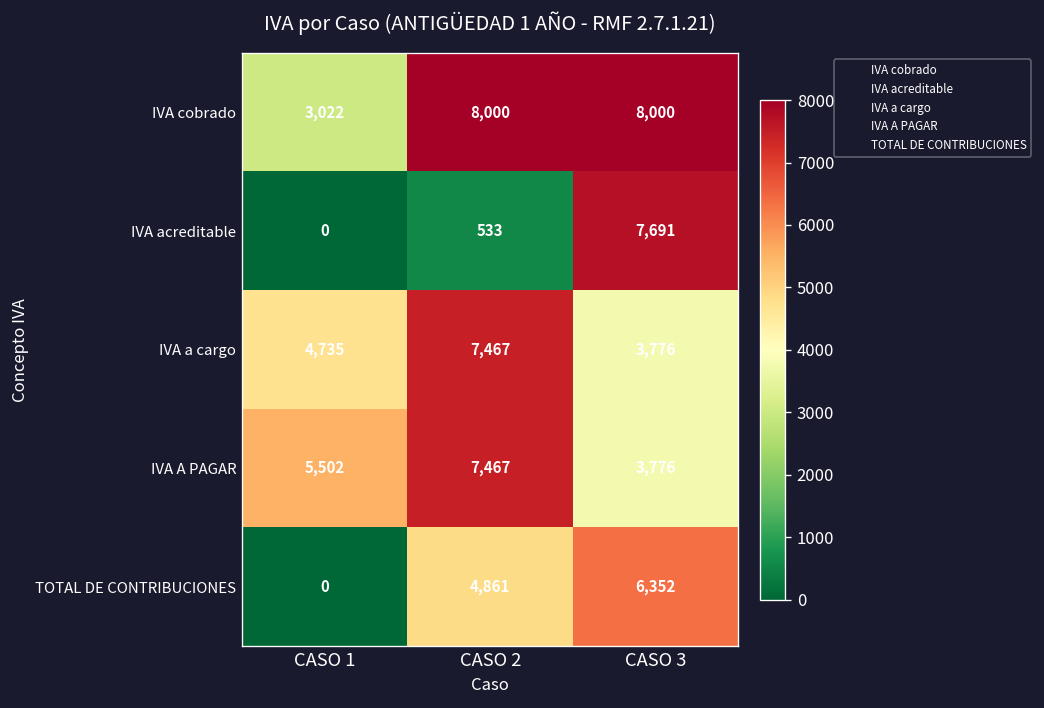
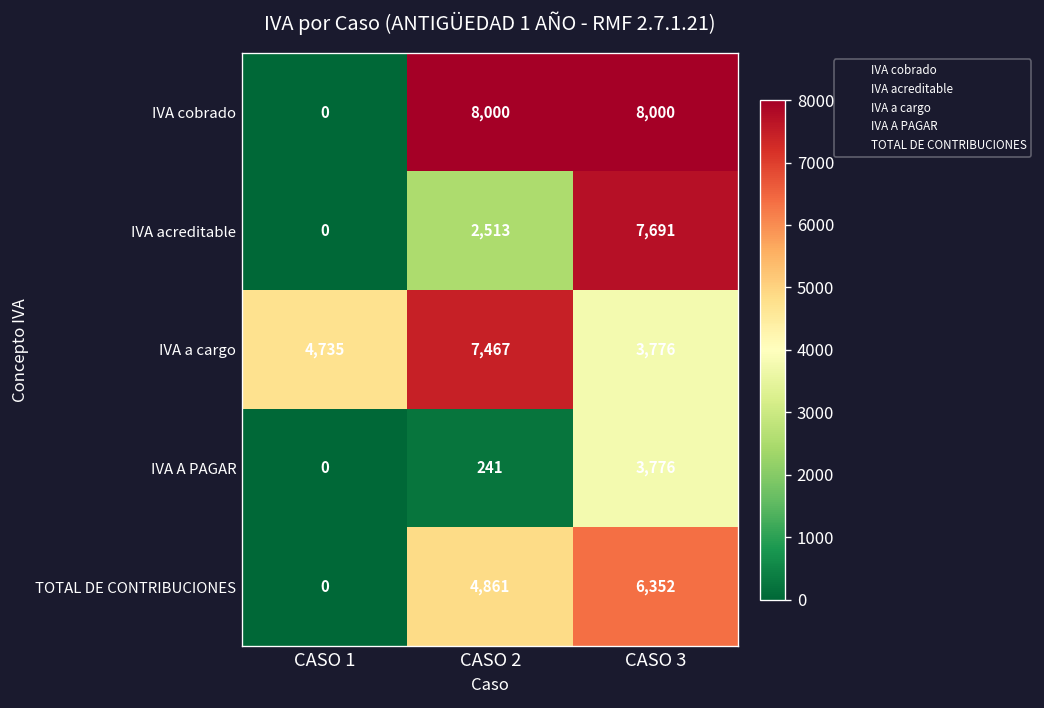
  {
    "IVA cobrado": {
-     "CASO 1": "3,022",
+     "CASO 1": "0",
      "CASO 2": "8,000",
      "CASO 3": "8,000"
    },
    "IVA acreditable": {
      "CASO 1": "0",
-     "CASO 2": "533",
+     "CASO 2": "2,513",
      "CASO 3": "7,691"
    },
    "IVA a cargo": {
      "CASO 1": "4,735",
      "CASO 2": "7,467",
      "CASO 3": "3,776"
    },
    "IVA A PAGAR": {
-     "CASO 1": "5,502",
-     "CASO 2": "7,467",
+     "CASO 1": "0",
+     "CASO 2": "241",
      "CASO 3": "3,776"
    },
    "TOTAL DE CONTRIBUCIONES": {
      "CASO 1": "0",
      "CASO 2": "4,861",
      "CASO 3": "6,352"
    }
  }
